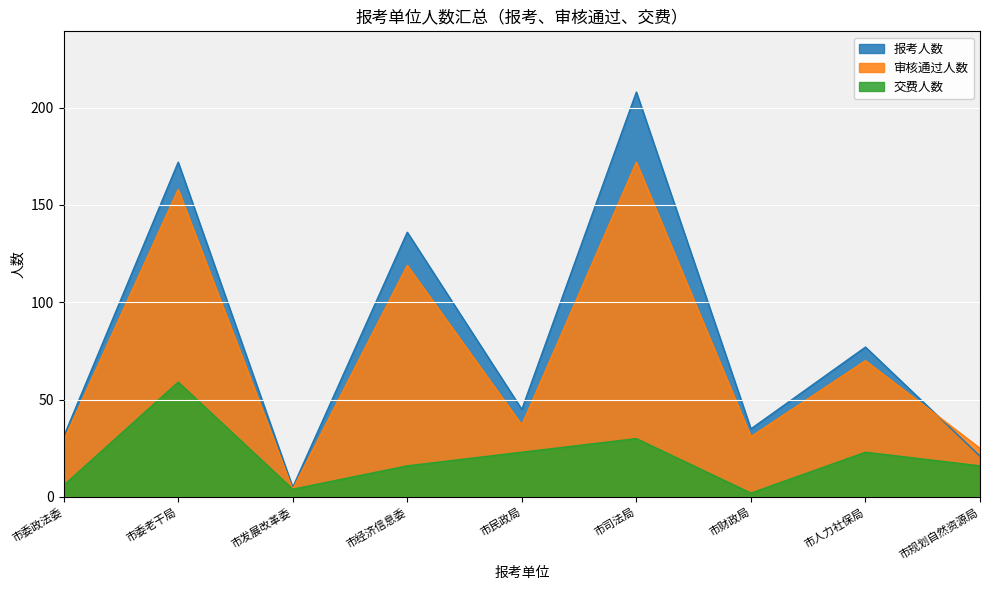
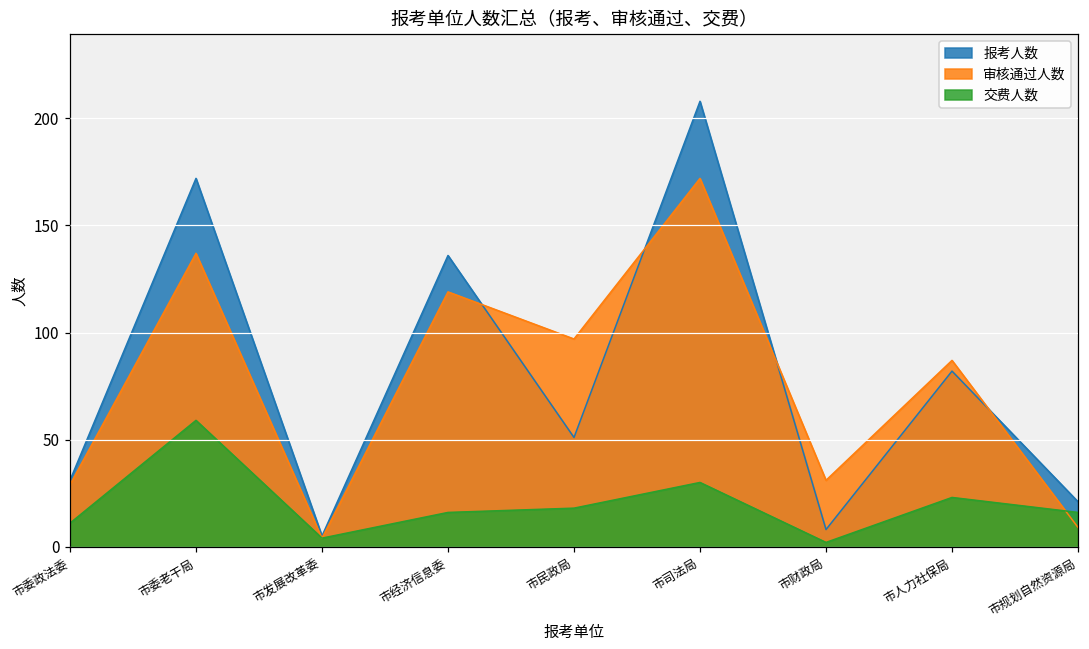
  {
    "报考人数": {
      "市委政法委": 31,
      "市委老干局": 172,
      "市经济信息委": 136,
-     "市民政局": 45,
+     "市民政局": 51,
      "市司法局": 208,
-     "市财政局": 35,
-     "市人力社保局": 77,
+     "市财政局": 8,
+     "市人力社保局": 82,
      "市规划自然资源局": 21
    },
    "审核通过人数": {
      "市委政法委": 29,
-     "市委老干局": 158,
+     "市委老干局": 137,
      "市经济信息委": 119,
-     "市民政局": 37,
+     "市民政局": 97,
      "市司法局": 172,
      "市财政局": 31,
-     "市人力社保局": 70,
-     "市规划自然资源局": 25
+     "市人力社保局": 87,
+     "市规划自然资源局": 9
    },
    "交费人数": {
-     "市委政法委": 6,
+     "市委政法委": 11,
      "市委老干局": 59,
      "市经济信息委": 16,
-     "市民政局": 23,
+     "市民政局": 18,
      "市司法局": 30,
      "市财政局": 2,
      "市人力社保局": 23,
      "市规划自然资源局": 16
    }
  }
